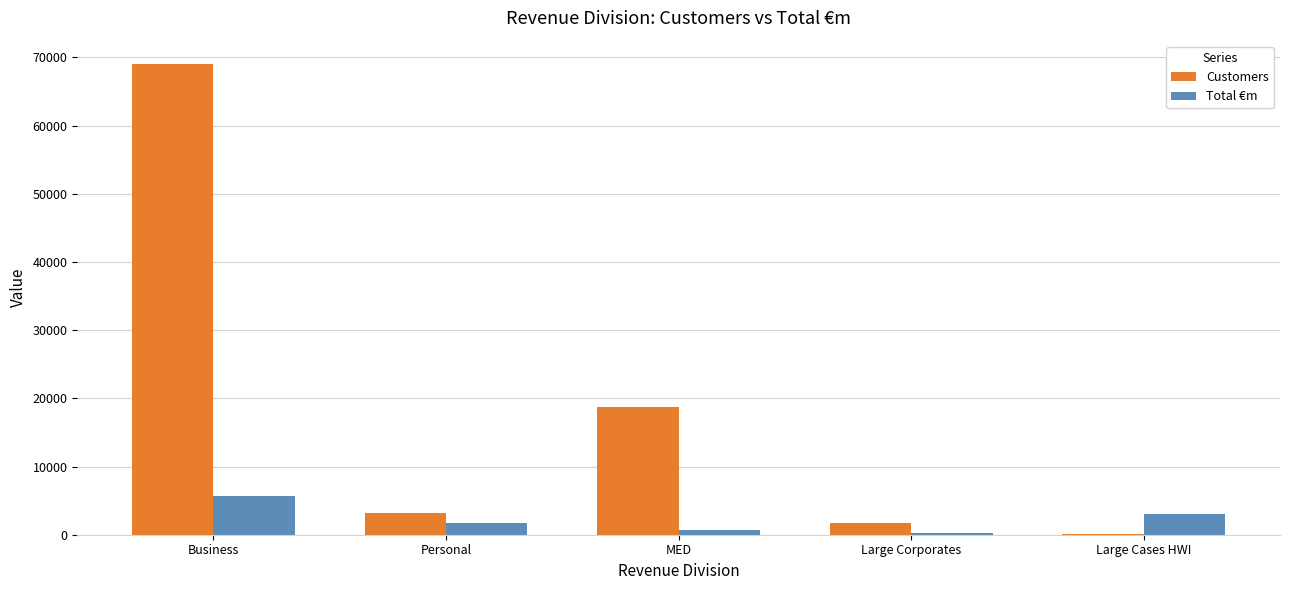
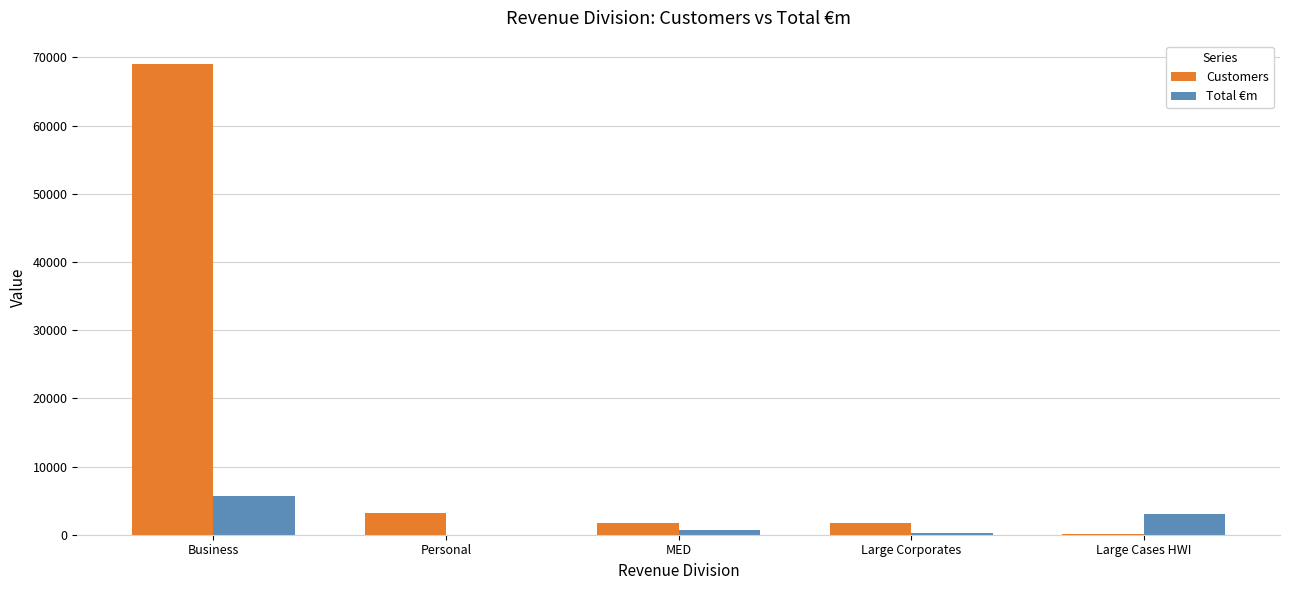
  {
    "Customers": {
      "Business": 69000,
      "Personal": 3000,
-     "MED": 19000,
+     "MED": 2000,
      "Large Corporates": 2000
    },
    "Total €m": {
      "Business": 6000,
-     "Personal": 2000,
+     "Personal": 0,
      "MED": 1000,
      "Large Cases HWI": 3000
    }
  }
